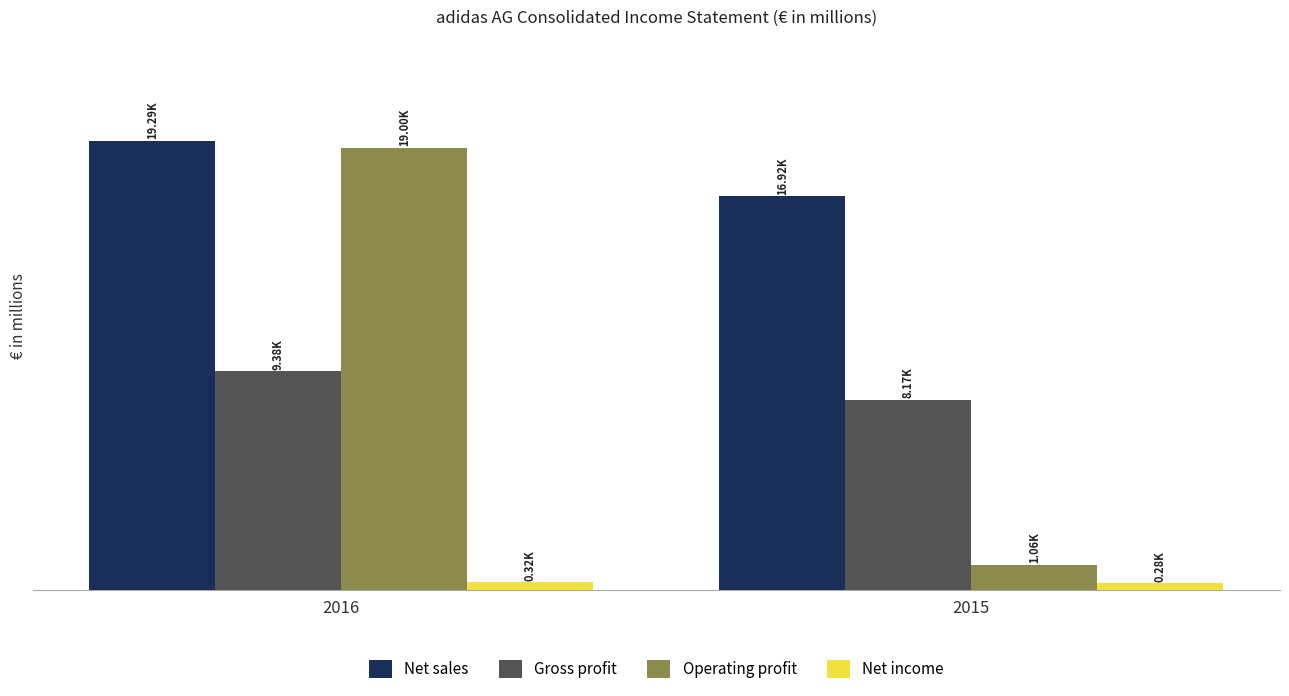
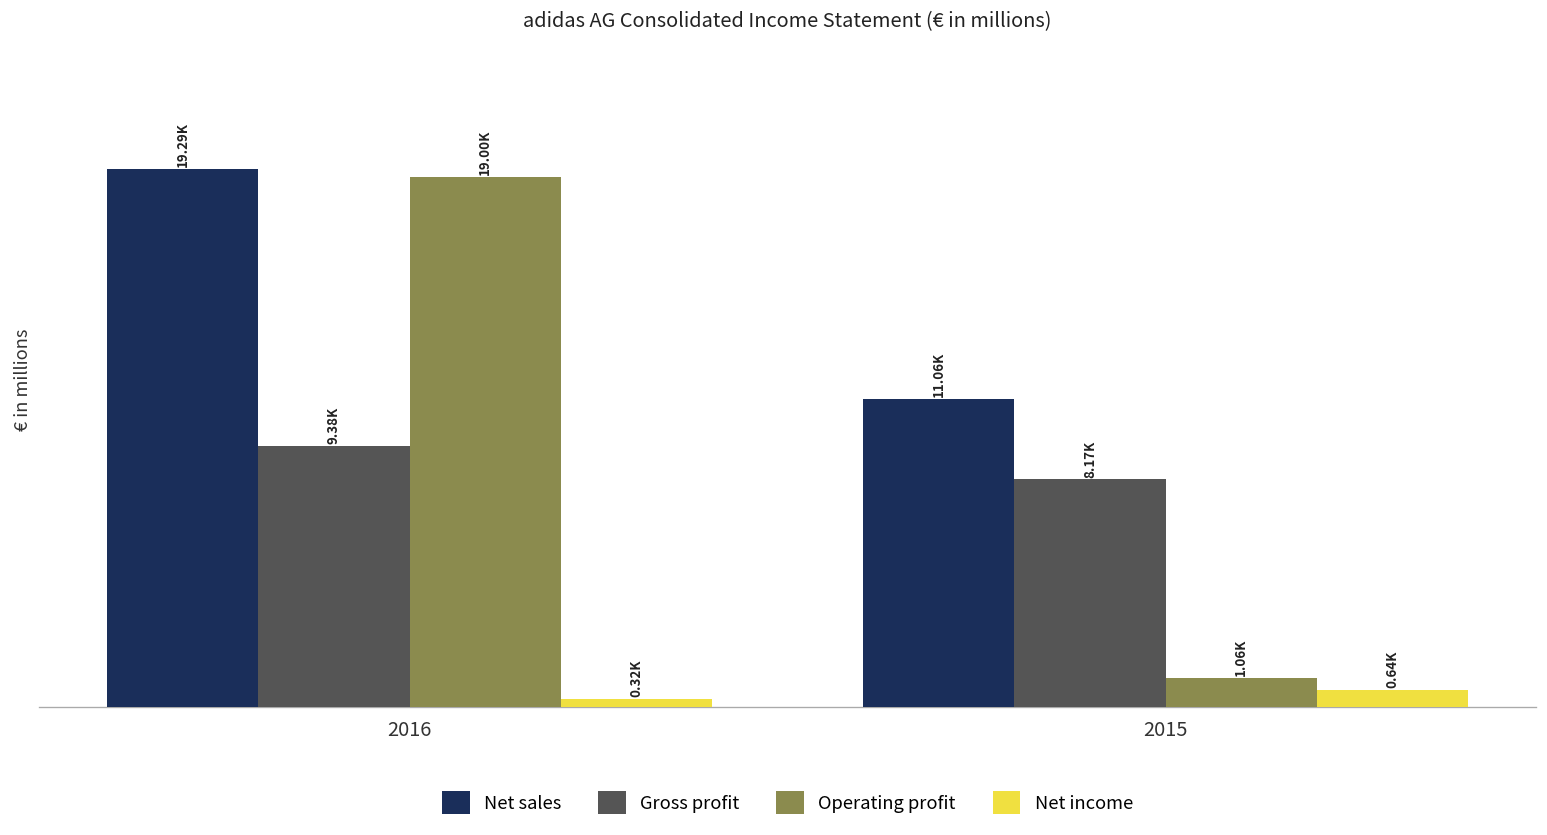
  {
    "Net sales": {
      "2016": "19.29K",
-     "2015": "16.92K"
+     "2015": "11.06K"
    },
    "Gross profit": {
      "2016": "9.38K",
      "2015": "8.17K"
    },
    "Operating profit": {
      "2016": "19.00K",
      "2015": "1.06K"
    },
    "Net income": {
      "2016": "0.32K",
-     "2015": "0.28K"
+     "2015": "0.64K"
    }
  }
